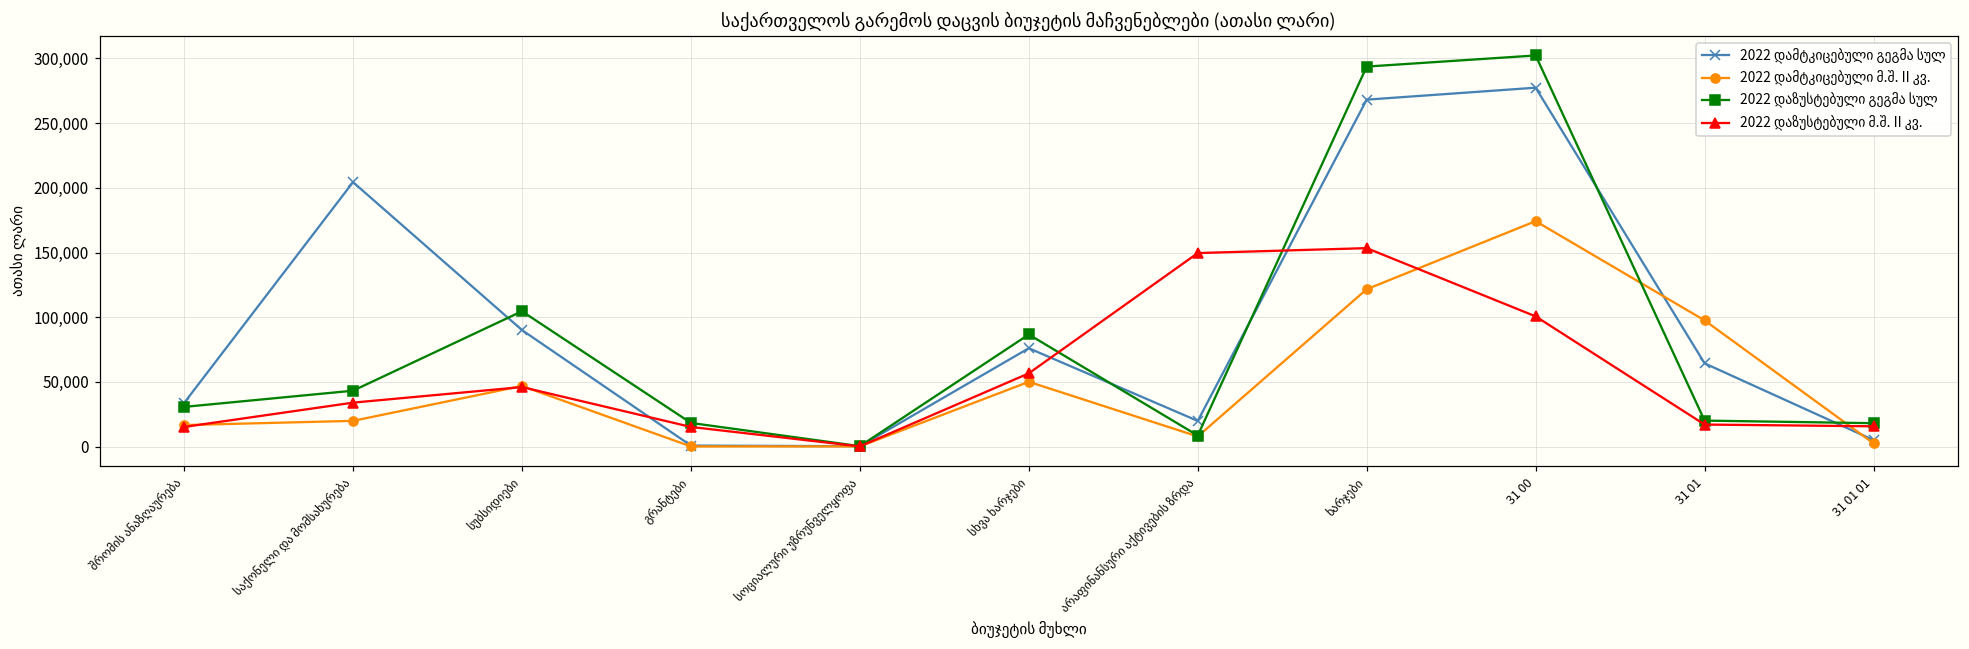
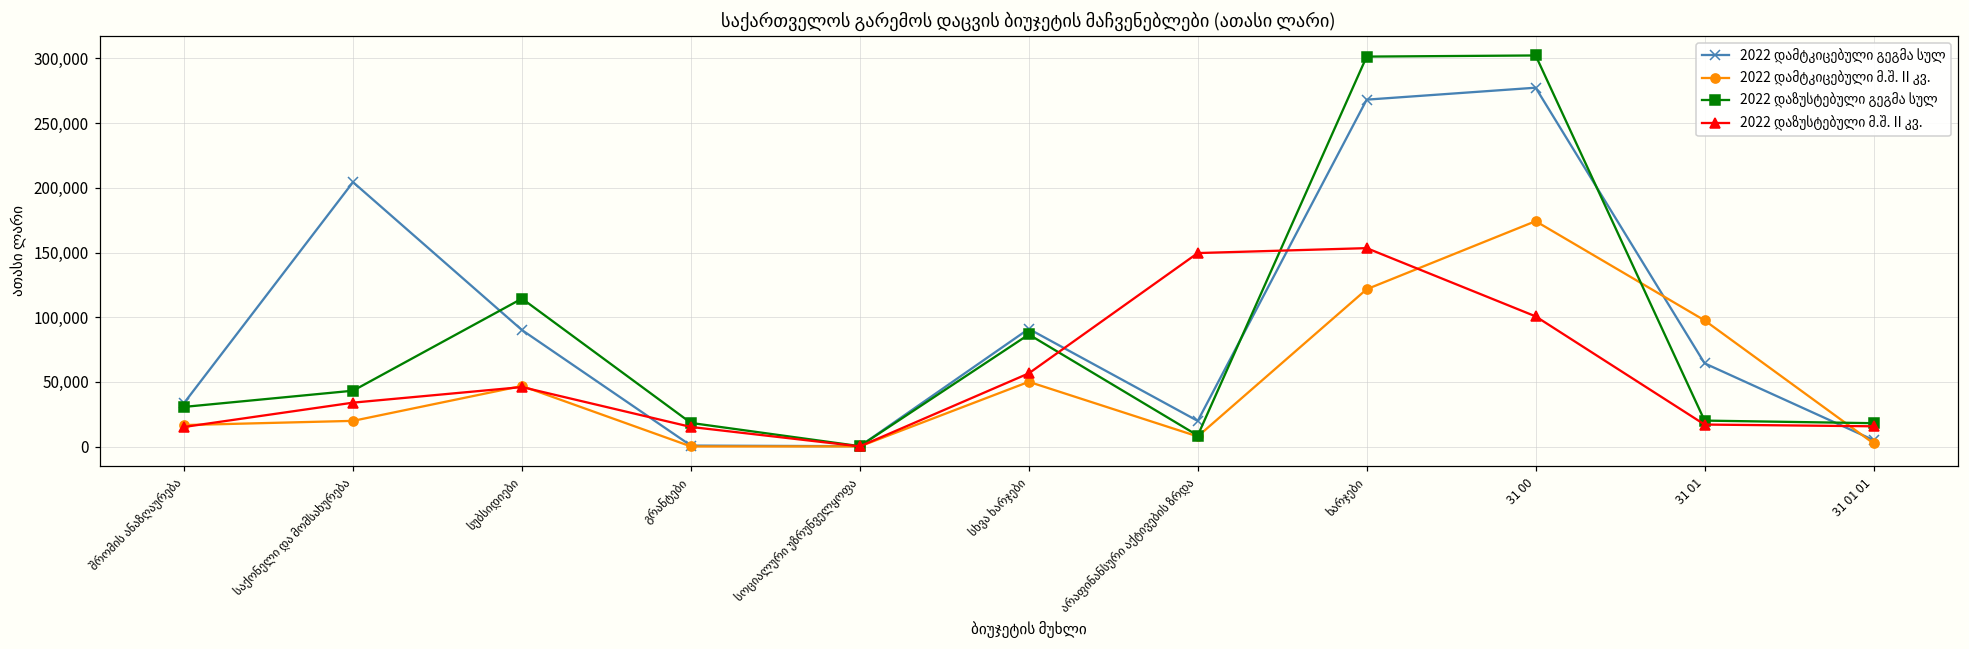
  {
    "2022 დამტკიცებული გეგმა სულ": {
      "შრომის ანაზღაურება": "34,000",
      "საქონელი და მომსახურება": "204,000",
      "სუბსიდიები": "90,000",
-     "სხვა ხარჯები": "76,000",
+     "სხვა ხარჯები": "91,000",
      "არაფინანსური აქტივების ზრდა": "20,000",
      "ხარჯები": "268,000",
      "31 00": "277,000",
      "31 01": "64,000",
      "31 01 01": "5,000"
    },
    "2022 დამტკიცებული მ.შ. II კვ.": {
      "საქონელი და მომსახურება": "20,000",
      "სხვა ხარჯები": "50,000",
      "ხარჯები": "122,000",
      "31 00": "174,000",
      "31 01": "98,000",
      "31 01 01": "3,000"
    },
    "2022 დაზუსტებული გეგმა სულ": {
      "შრომის ანაზღაურება": "31,000",
      "საქონელი და მომსახურება": "43,000",
-     "სუბსიდიები": "105,000",
+     "სუბსიდიები": "114,000",
      "გრანტები": "18,000",
      "სხვა ხარჯები": "87,000",
-     "ხარჯები": "294,000",
+     "ხარჯები": "301,000",
      "31 00": "302,000",
      "31 01": "20,000",
      "31 01 01": "18,000"
    },
    "2022 დაზუსტებული მ.შ. II კვ.": {
      "საქონელი და მომსახურება": "34,000",
      "გრანტები": "15,000",
      "სხვა ხარჯები": "57,000",
      "არაფინანსური აქტივების ზრდა": "150,000",
      "ხარჯები": "153,000",
      "31 00": "101,000",
      "31 01": "17,000",
      "31 01 01": "16,000"
    }
  }
